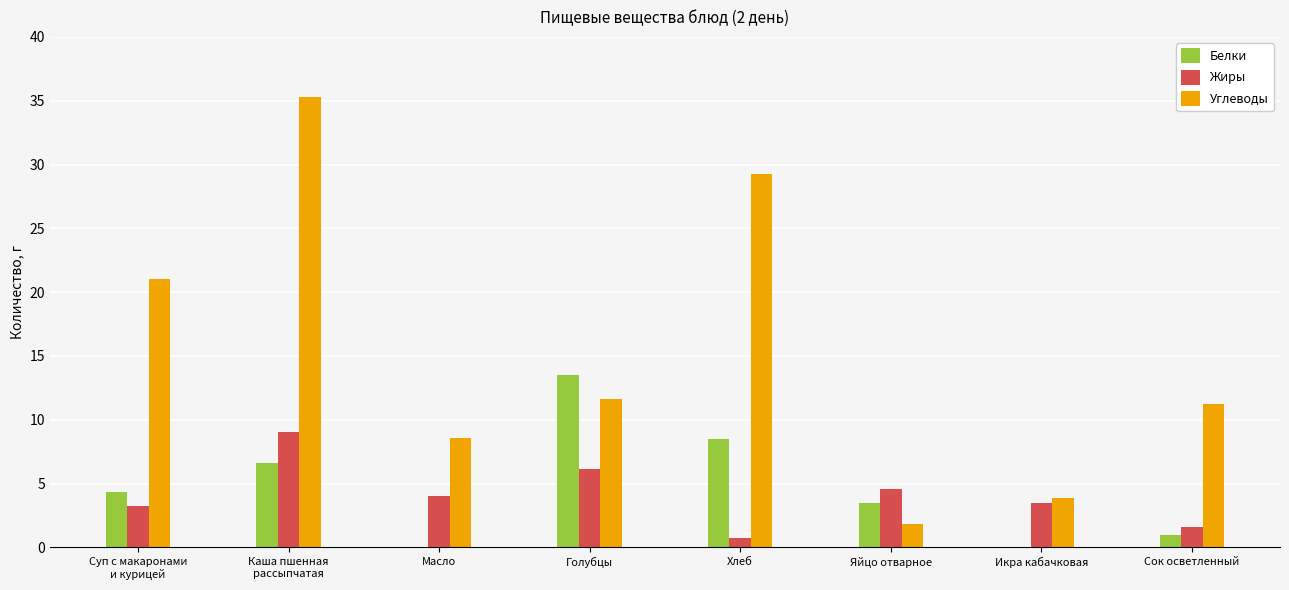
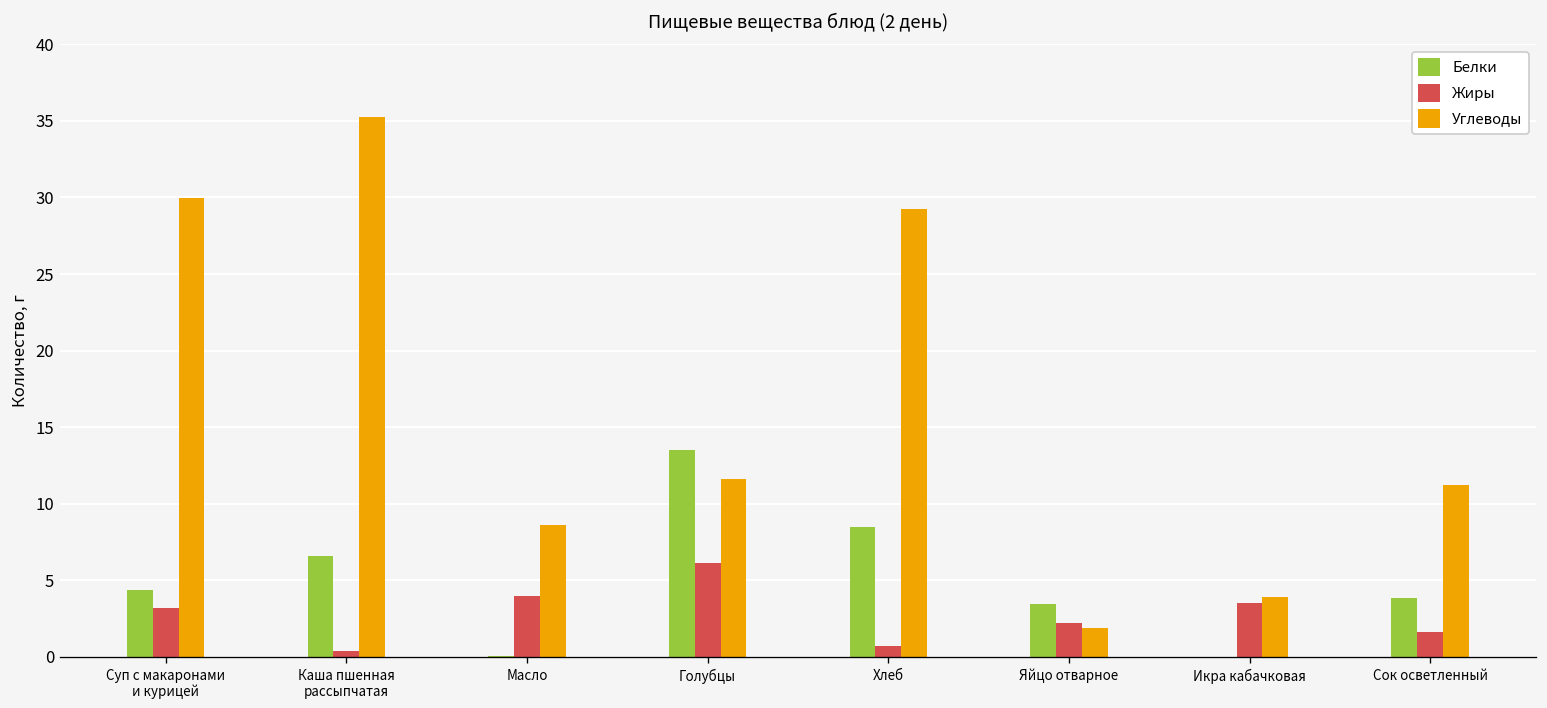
  {
    "Белки": {
      "Суп с макаронами и курицей": 4.4,
      "Каша пшенная рассыпчатая": 6.6,
      "Голубцы": 13.5,
      "Хлеб": 8.5,
      "Яйцо отварное": 3.5,
      "Икра кабачковая": 0.0,
-     "Сок осветленный": 1.0
+     "Сок осветленный": 3.9
    },
    "Жиры": {
      "Суп с макаронами и курицей": 3.2,
-     "Каша пшенная рассыпчатая": 9.1,
+     "Каша пшенная рассыпчатая": 0.4,
      "Масло": 4.0,
      "Голубцы": 6.1,
      "Хлеб": 0.7,
-     "Яйцо отварное": 4.6,
+     "Яйцо отварное": 2.2,
      "Икра кабачковая": 3.5,
      "Сок осветленный": 1.6
    },
    "Углеводы": {
-     "Суп с макаронами и курицей": 21.0,
+     "Суп с макаронами и курицей": 29.9,
      "Каша пшенная рассыпчатая": 35.3,
      "Масло": 8.6,
      "Голубцы": 11.6,
      "Хлеб": 29.2,
      "Яйцо отварное": 1.9,
      "Икра кабачковая": 3.9,
      "Сок осветленный": 11.2
    }
  }
